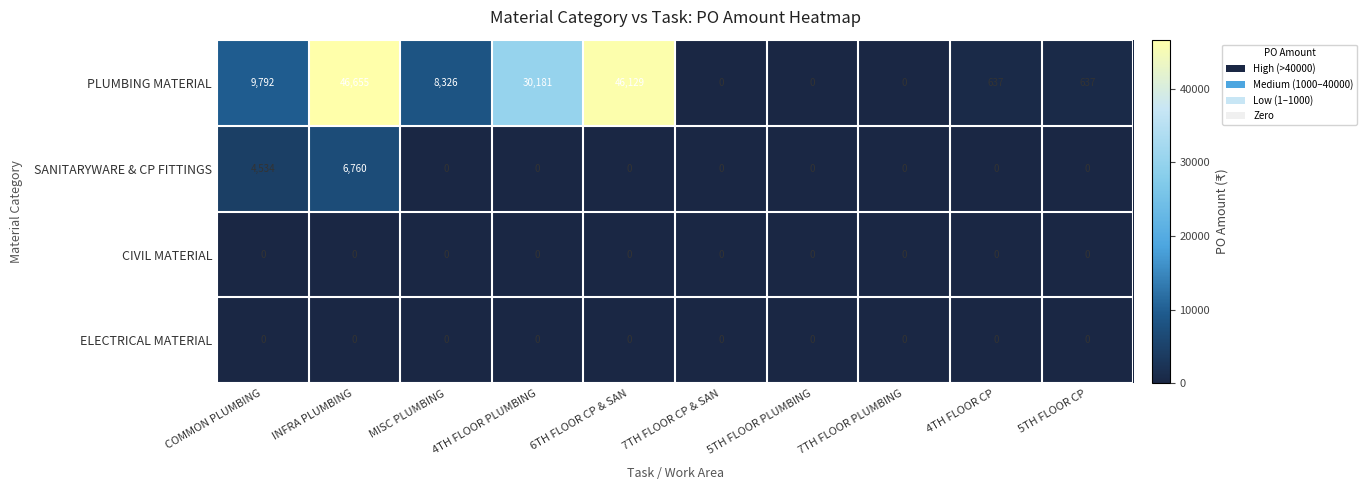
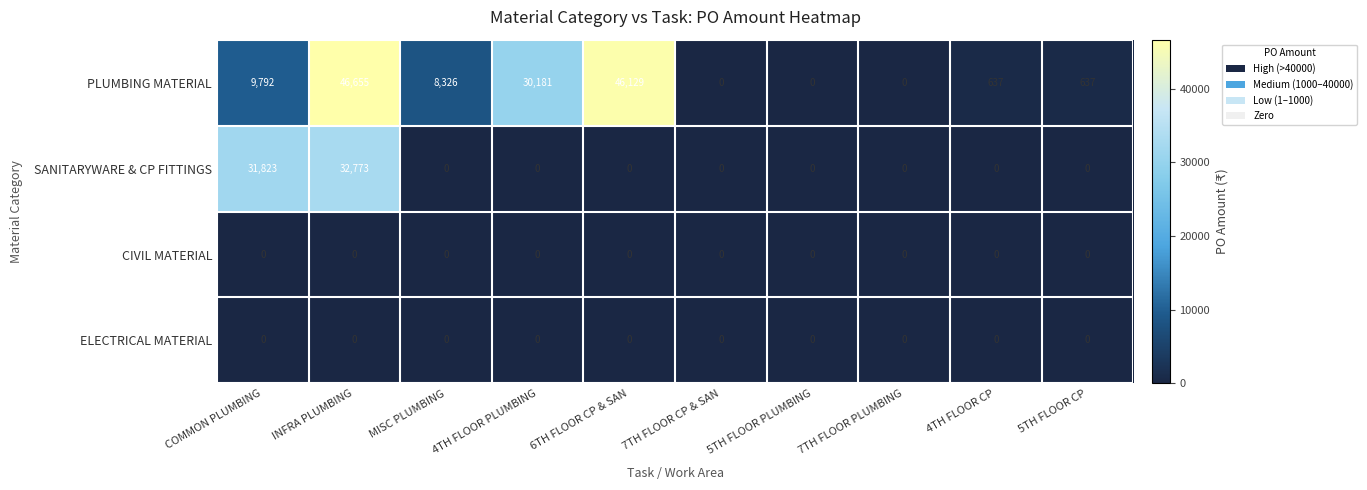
  {
    "PLUMBING MATERIAL": {
      "COMMON PLUMBING": "9,792",
      "INFRA PLUMBING": "46,655",
      "MISC PLUMBING": "8,326",
      "4TH FLOOR PLUMBING": "30,181",
      "6TH FLOOR CP & SAN": "46,129"
    },
    "SANITARYWARE & CP FITTINGS": {
-     "COMMON PLUMBING": "4,534",
-     "INFRA PLUMBING": "6,760"
+     "COMMON PLUMBING": "31,823",
+     "INFRA PLUMBING": "32,773"
    }
  }
